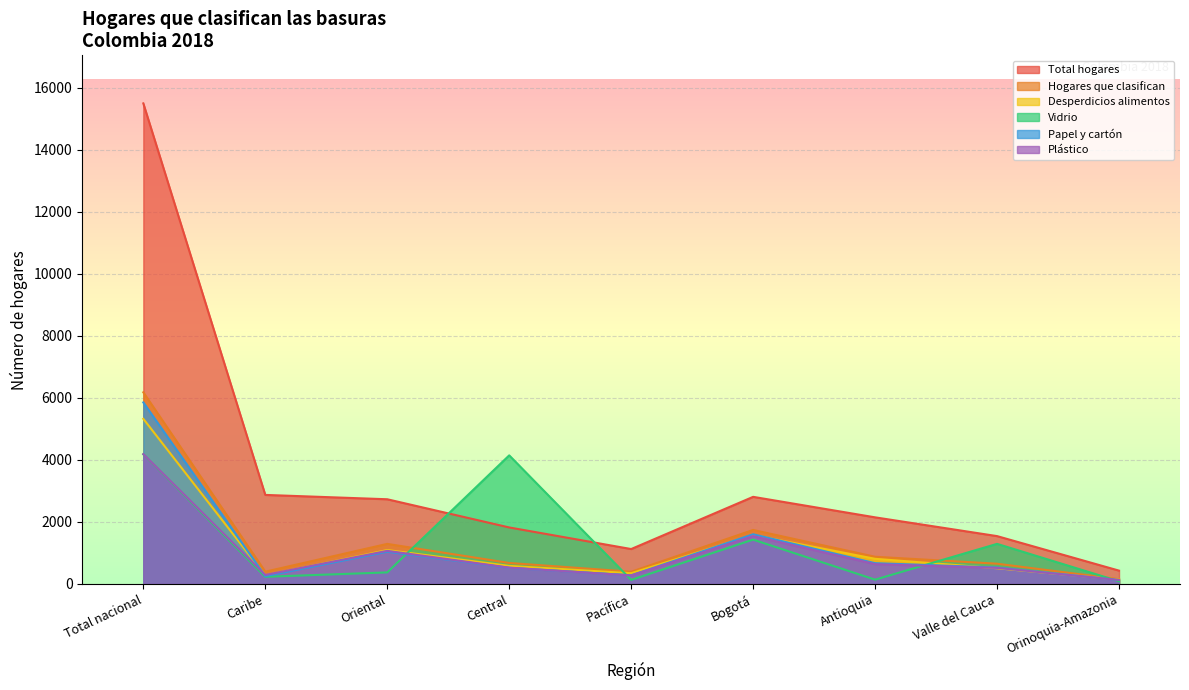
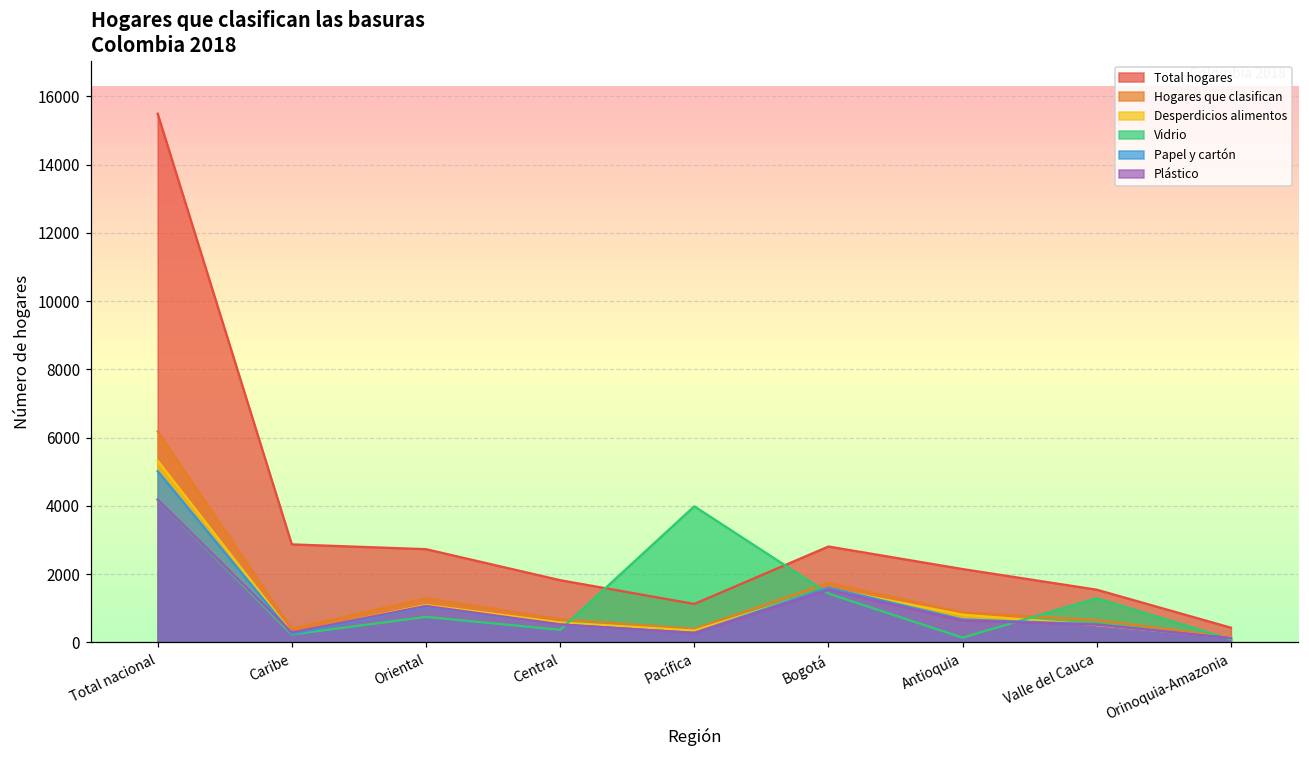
  {
    "Desperdicios alimentos": {
      "Total nacional": 5300
    },
    "Vidrio": {
-     "Oriental": 400,
-     "Central": 4100,
-     "Pacífica": 100,
+     "Oriental": 700,
+     "Central": 400,
+     "Pacífica": 4000,
      "Bogotá": 1400,
      "Antioquia": 100,
      "Valle del Cauca": 1300
    },
    "Papel y cartón": {
-     "Total nacional": 5900
+     "Total nacional": 5000
    }
  }
